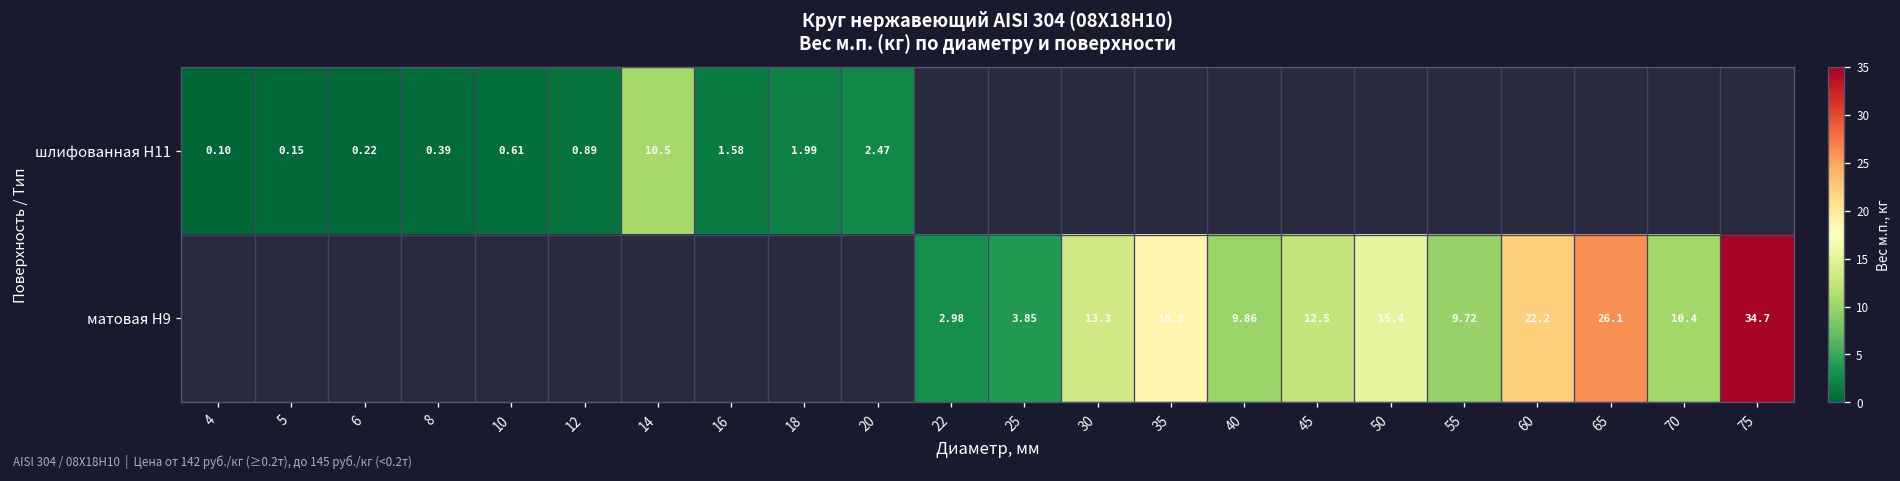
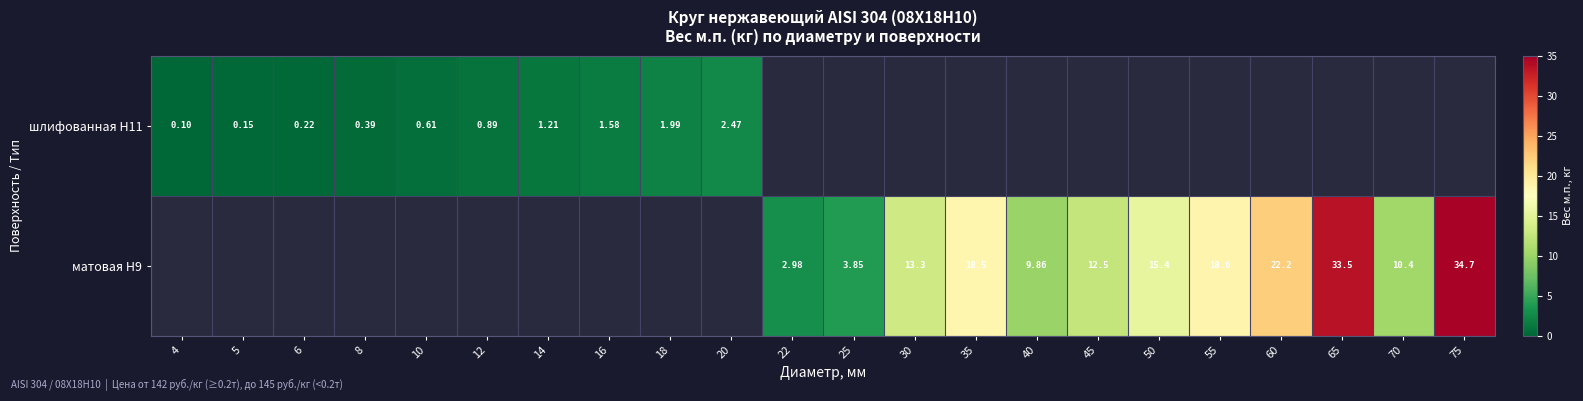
  {
    "шлифованная Н11": {
      "4": 0.10,
      "5": 0.15,
      "6": 0.22,
      "8": 0.39,
      "10": 0.61,
      "12": 0.89,
-     "14": 10.5,
+     "14": 1.21,
      "16": 1.58,
      "18": 1.99,
      "20": 2.47
    },
    "матовая Н9": {
      "22": 2.98,
      "25": 3.85,
      "30": 13.3,
      "35": 18.5,
      "40": 9.86,
      "45": 12.5,
      "50": 15.4,
-     "55": 9.72,
+     "55": 18.6,
      "60": 22.2,
-     "65": 26.1,
+     "65": 33.5,
      "70": 10.4,
      "75": 34.7
    }
  }
